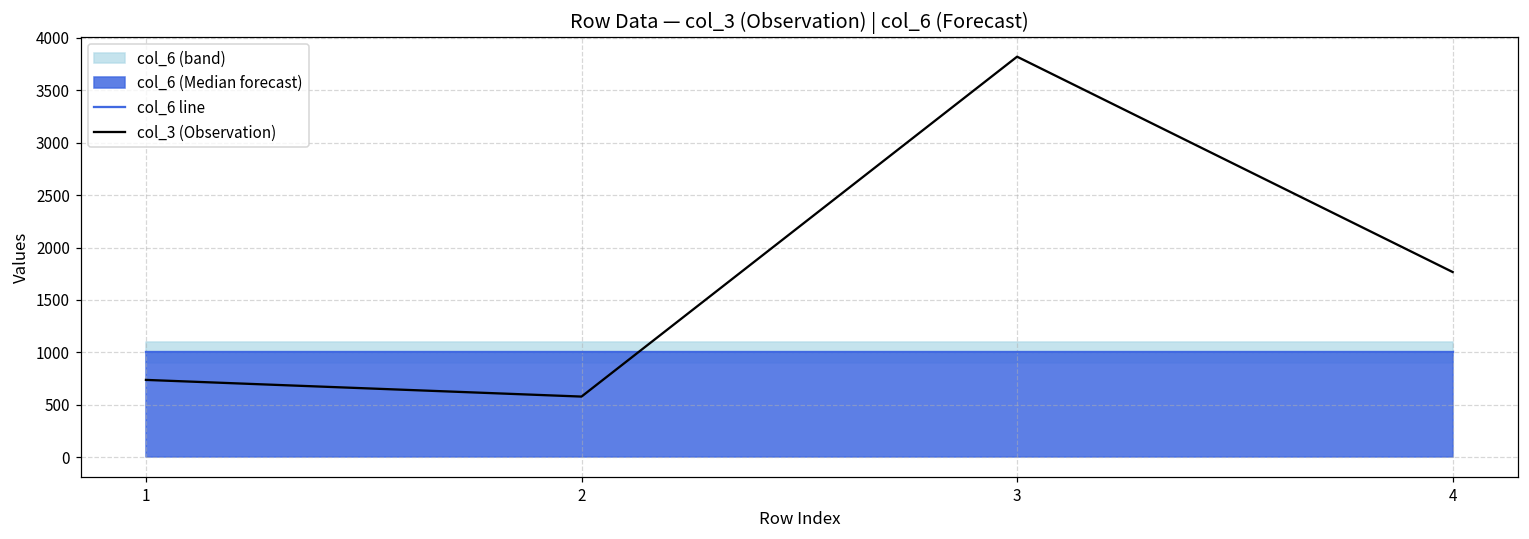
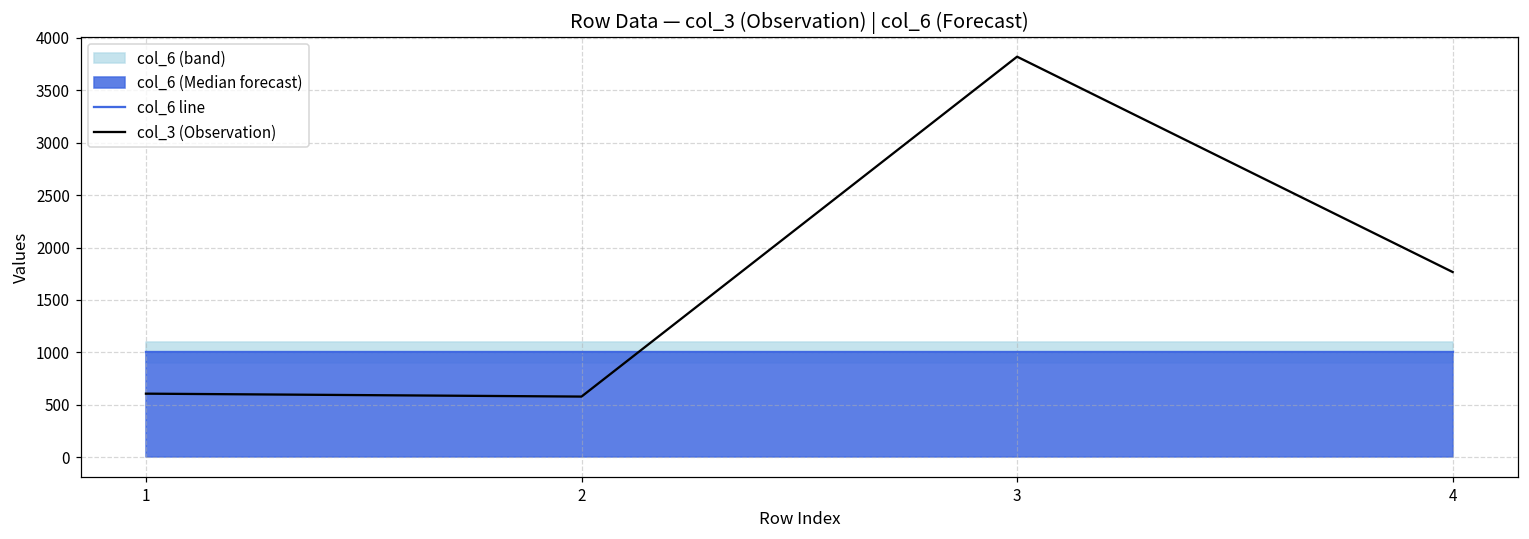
  {
    "col_6 (Median forecast)": {
      "1": 1000,
      "2": 1000,
      "3": 1000,
      "4": 1000
    },
    "col_6 (band)": {
      "1": 1100,
      "2": 1100,
      "3": 1100,
      "4": 1100
    },
    "col_3 (Observation)": {
-     "1": 700,
+     "1": 600,
      "2": 600,
      "3": 3800,
      "4": 1800
    }
  }
